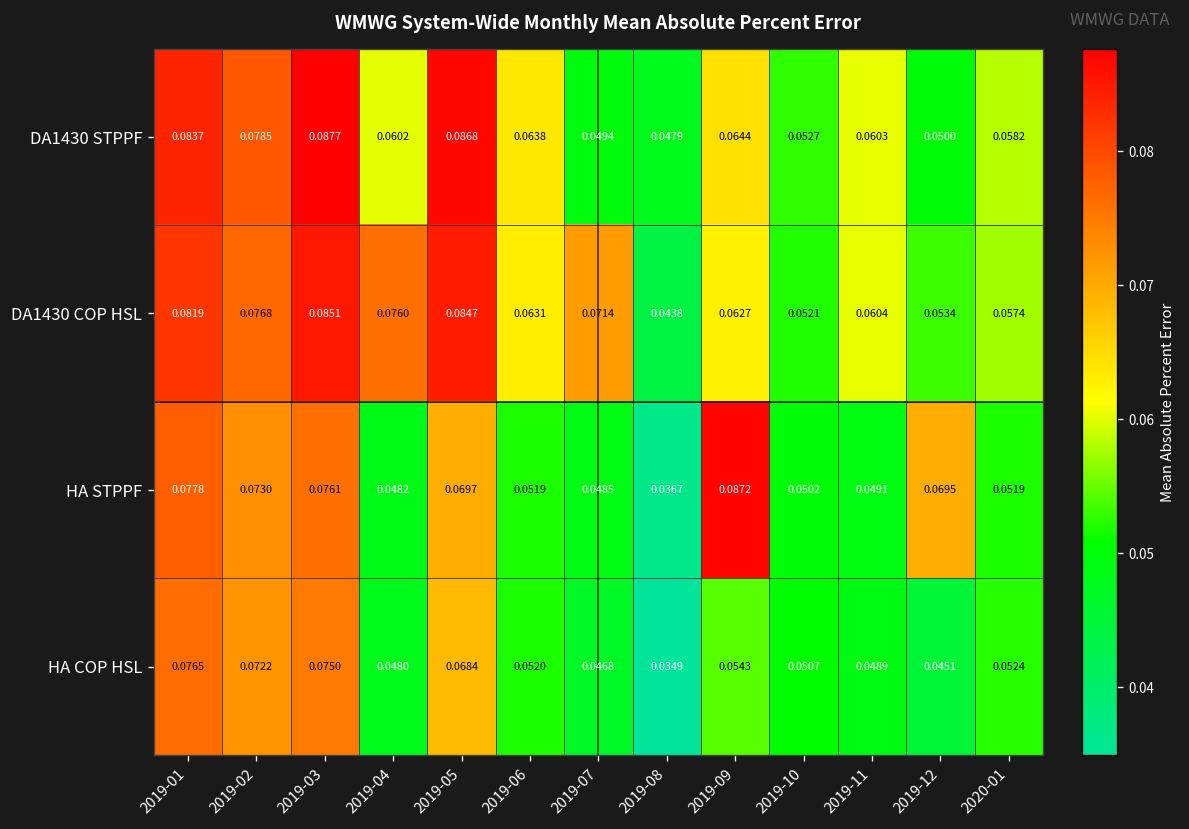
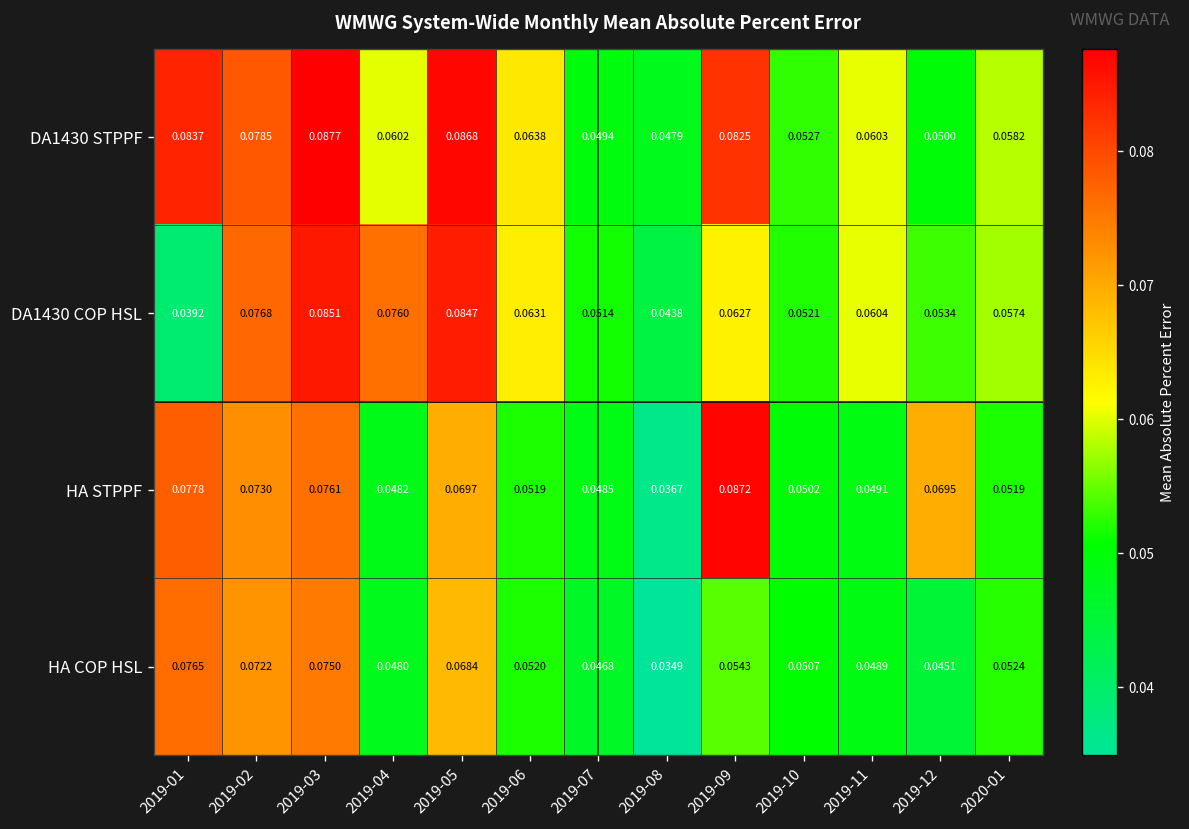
  {
    "DA1430 STPPF": {
      "2019-01": 0.0837,
      "2019-02": 0.0785,
      "2019-03": 0.0877,
      "2019-04": 0.0602,
      "2019-05": 0.0868,
      "2019-06": 0.0638,
      "2019-07": 0.0494,
      "2019-08": 0.0479,
-     "2019-09": 0.0644,
+     "2019-09": 0.0825,
      "2019-10": 0.0527,
      "2019-11": 0.0603,
      "2019-12": 0.0500,
      "2020-01": 0.0582
    },
    "DA1430 COP HSL": {
-     "2019-01": 0.0819,
+     "2019-01": 0.0392,
      "2019-02": 0.0768,
      "2019-03": 0.0851,
      "2019-04": 0.0760,
      "2019-05": 0.0847,
      "2019-06": 0.0631,
-     "2019-07": 0.0714,
+     "2019-07": 0.0514,
      "2019-08": 0.0438,
      "2019-09": 0.0627,
      "2019-10": 0.0521,
      "2019-11": 0.0604,
      "2019-12": 0.0534,
      "2020-01": 0.0574
    },
    "HA STPPF": {
      "2019-01": 0.0778,
      "2019-02": 0.0730,
      "2019-03": 0.0761,
      "2019-04": 0.0482,
      "2019-05": 0.0697,
      "2019-06": 0.0519,
      "2019-07": 0.0485,
      "2019-08": 0.0367,
      "2019-09": 0.0872,
      "2019-10": 0.0502,
      "2019-11": 0.0491,
      "2019-12": 0.0695,
      "2020-01": 0.0519
    },
    "HA COP HSL": {
      "2019-01": 0.0765,
      "2019-02": 0.0722,
      "2019-03": 0.0750,
      "2019-04": 0.0480,
      "2019-05": 0.0684,
      "2019-06": 0.0520,
      "2019-07": 0.0468,
      "2019-08": 0.0349,
      "2019-09": 0.0543,
      "2019-10": 0.0507,
      "2019-11": 0.0489,
      "2019-12": 0.0451,
      "2020-01": 0.0524
    }
  }
